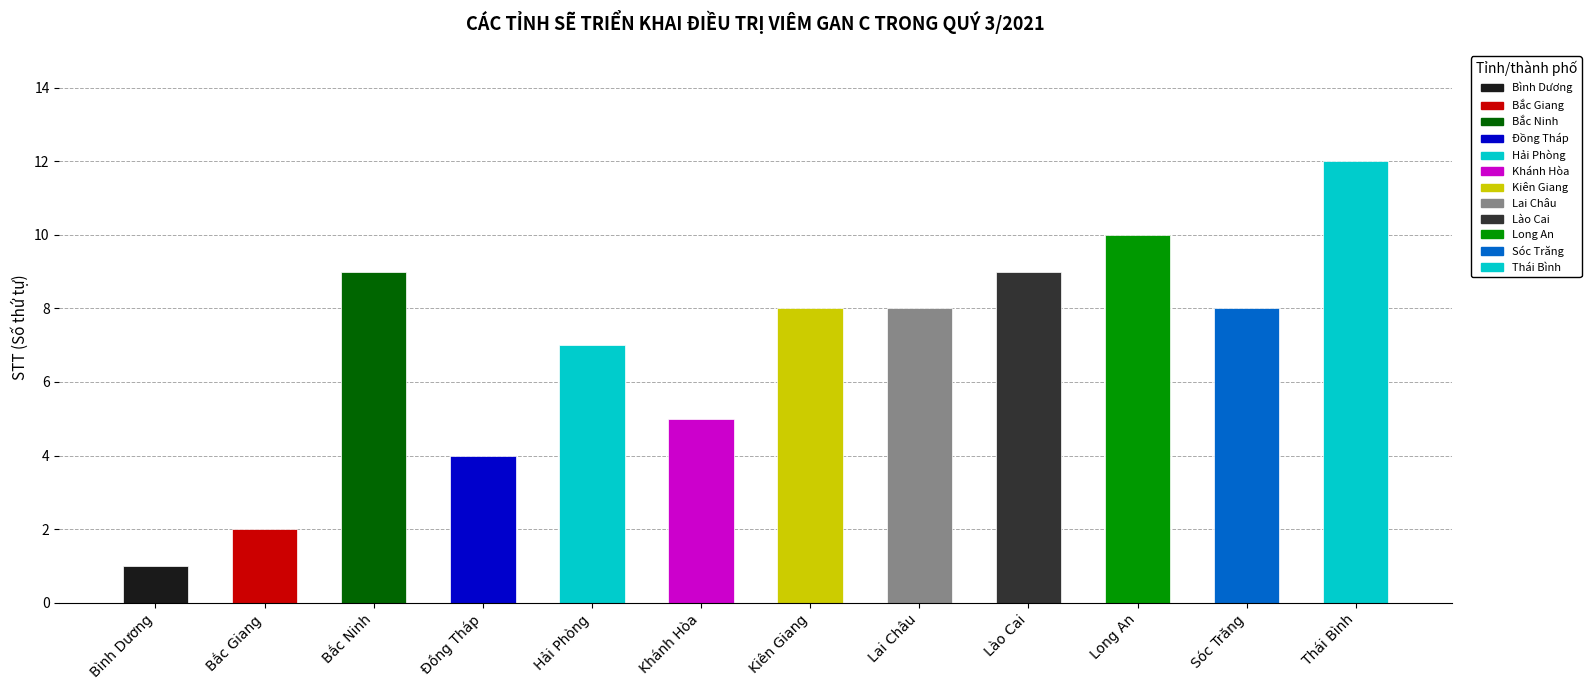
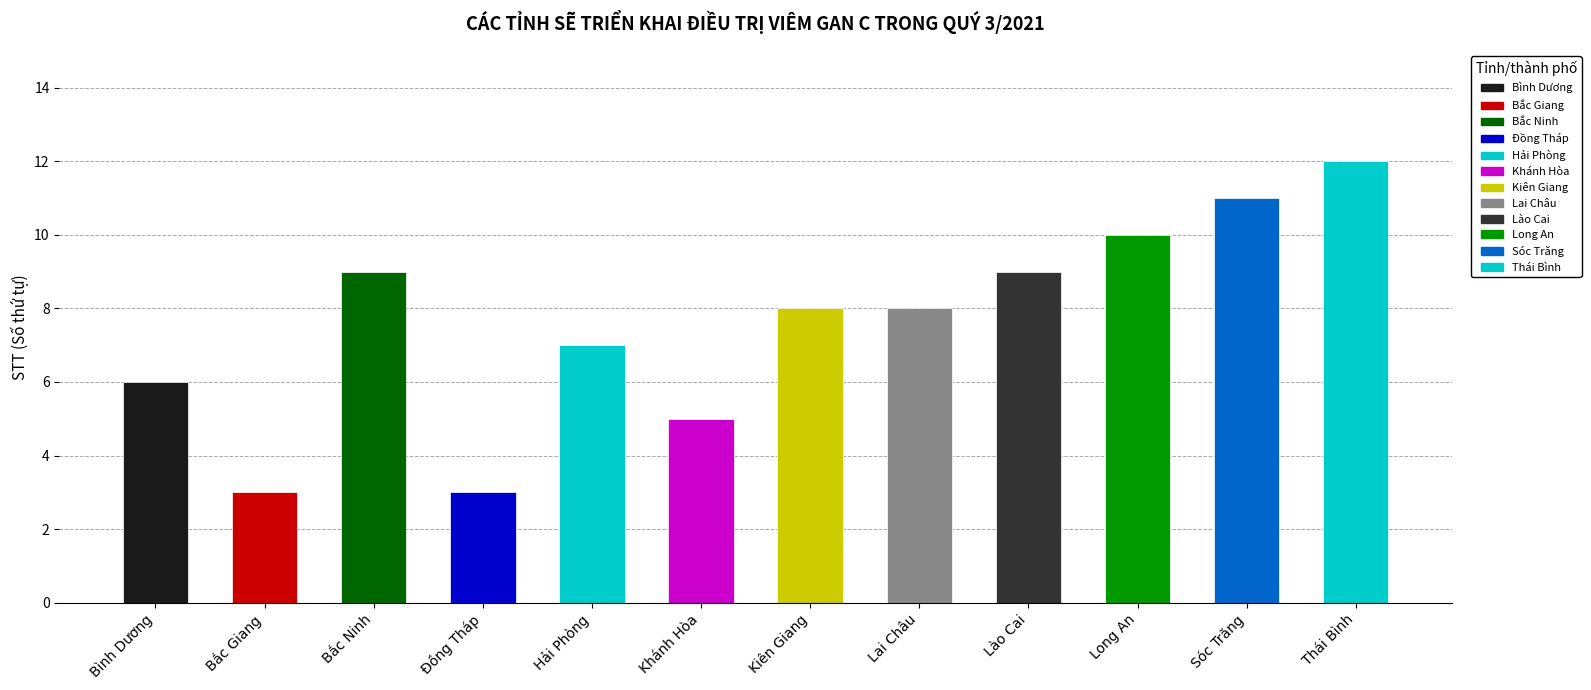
  {
-   "Bình Dương": 1,
-   "Bắc Giang": 2,
+   "Bình Dương": 6,
+   "Bắc Giang": 3,
    "Bắc Ninh": 9,
-   "Đồng Tháp": 4,
+   "Đồng Tháp": 3,
    "Hải Phòng": 7,
    "Khánh Hòa": 5,
    "Kiên Giang": 8,
    "Lai Châu": 8,
    "Lào Cai": 9,
    "Long An": 10,
-   "Sóc Trăng": 8,
+   "Sóc Trăng": 11,
    "Thái Bình": 12
  }
